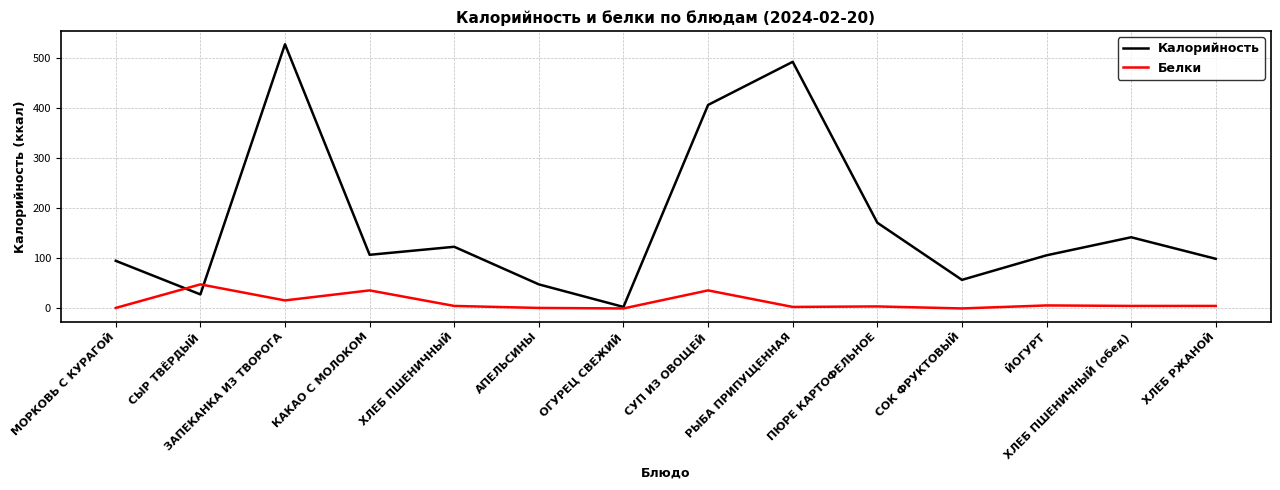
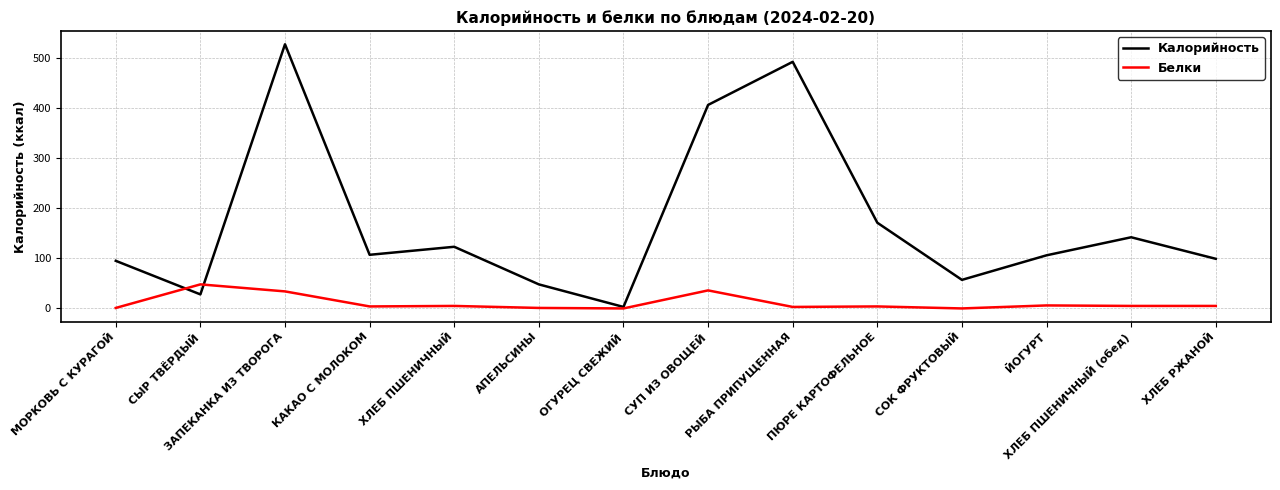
  {
    "Калорийность": {
      "МОРКОВЬ С КУРАГОЙ": 100,
      "СЫР ТВЁРДЫЙ": 30,
      "ЗАПЕКАНКА ИЗ ТВОРОГА": 530,
      "КАКАО С МОЛОКОМ": 110,
      "ХЛЕБ ПШЕНИЧНЫЙ": 120,
      "АПЕЛЬСИНЫ": 50,
      "СУП ИЗ ОВОЩЕЙ": 410,
      "РЫБА ПРИПУЩЕННАЯ": 490,
      "ПЮРЕ КАРТОФЕЛЬНОЕ": 170,
      "СОК ФРУКТОВЫЙ": 60,
      "ЙОГУРТ": 110,
      "ХЛЕБ ПШЕНИЧНЫЙ (обед)": 140,
      "ХЛЕБ РЖАНОЙ": 100
    },
    "Белки": {
      "МОРКОВЬ С КУРАГОЙ": 0,
      "СЫР ТВЁРДЫЙ": 50,
-     "ЗАПЕКАНКА ИЗ ТВОРОГА": 20,
-     "КАКАО С МОЛОКОМ": 40,
+     "ЗАПЕКАНКА ИЗ ТВОРОГА": 30,
+     "КАКАО С МОЛОКОМ": 0,
      "ХЛЕБ ПШЕНИЧНЫЙ": 10,
      "АПЕЛЬСИНЫ": 0,
      "СУП ИЗ ОВОЩЕЙ": 40,
      "РЫБА ПРИПУЩЕННАЯ": 0,
      "ПЮРЕ КАРТОФЕЛЬНОЕ": 0,
      "СОК ФРУКТОВЫЙ": 0,
      "ЙОГУРТ": 10,
      "ХЛЕБ ПШЕНИЧНЫЙ (обед)": 10,
      "ХЛЕБ РЖАНОЙ": 10
    }
  }
